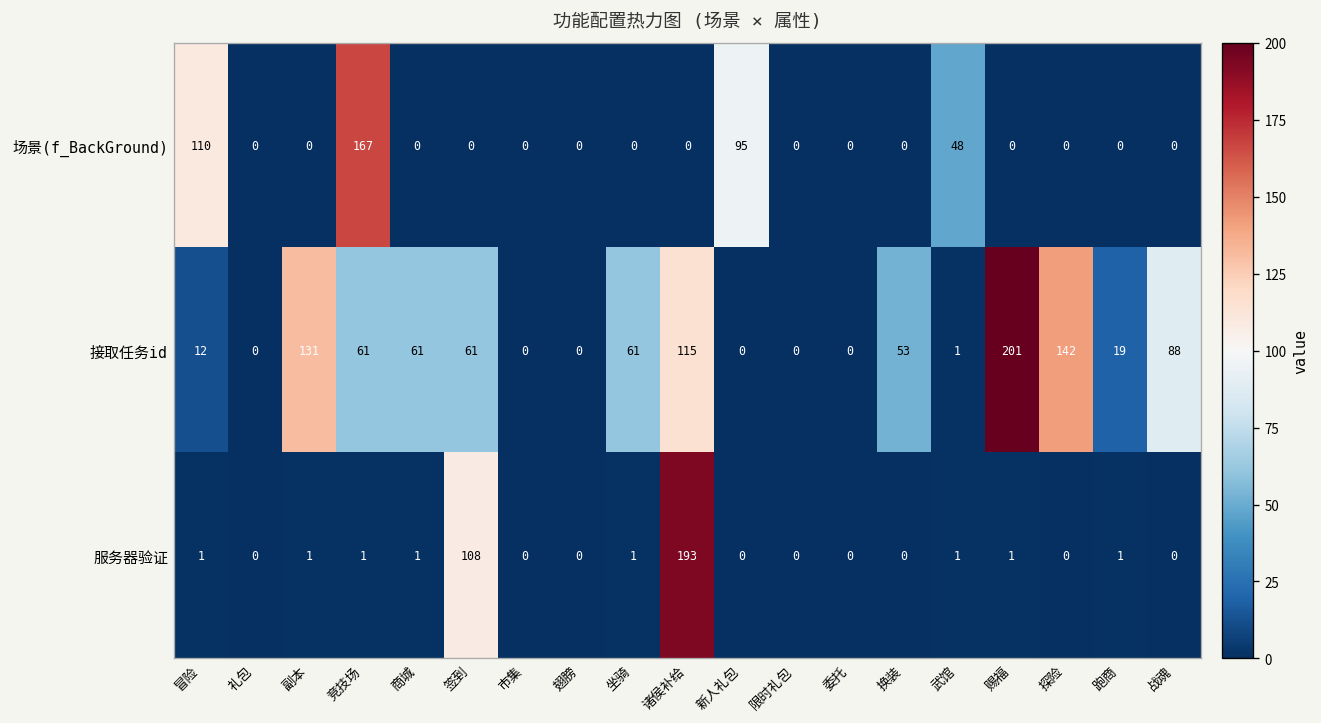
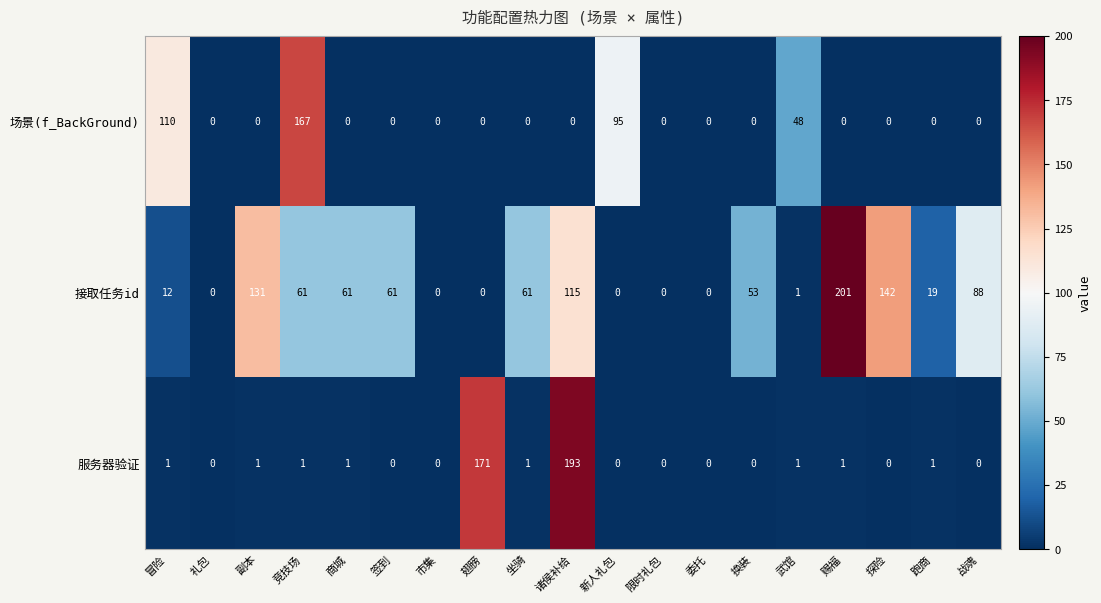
  {
    "场景(f_BackGround)": {
      "冒险": 110,
      "礼包": 0,
      "副本": 0,
      "竞技场": 167,
      "商城": 0,
      "签到": 0,
      "市集": 0,
      "翅膀": 0,
      "坐骑": 0,
      "诸侯补给": 0,
      "新人礼包": 95,
      "限时礼包": 0,
      "委托": 0,
      "换装": 0,
      "武馆": 48,
      "赐福": 0,
      "探险": 0,
      "跑商": 0,
      "战魂": 0
    },
    "接取任务id": {
      "冒险": 12,
      "礼包": 0,
      "副本": 131,
      "竞技场": 61,
      "商城": 61,
      "签到": 61,
      "市集": 0,
      "翅膀": 0,
      "坐骑": 61,
      "诸侯补给": 115,
      "新人礼包": 0,
      "限时礼包": 0,
      "委托": 0,
      "换装": 53,
      "武馆": 1,
      "赐福": 201,
      "探险": 142,
      "跑商": 19,
      "战魂": 88
    },
    "服务器验证": {
      "冒险": 1,
      "礼包": 0,
      "副本": 1,
      "竞技场": 1,
      "商城": 1,
-     "签到": 108,
+     "签到": 0,
      "市集": 0,
-     "翅膀": 0,
+     "翅膀": 171,
      "坐骑": 1,
      "诸侯补给": 193,
      "新人礼包": 0,
      "限时礼包": 0,
      "委托": 0,
      "换装": 0,
      "武馆": 1,
      "赐福": 1,
      "探险": 0,
      "跑商": 1,
      "战魂": 0
    }
  }
